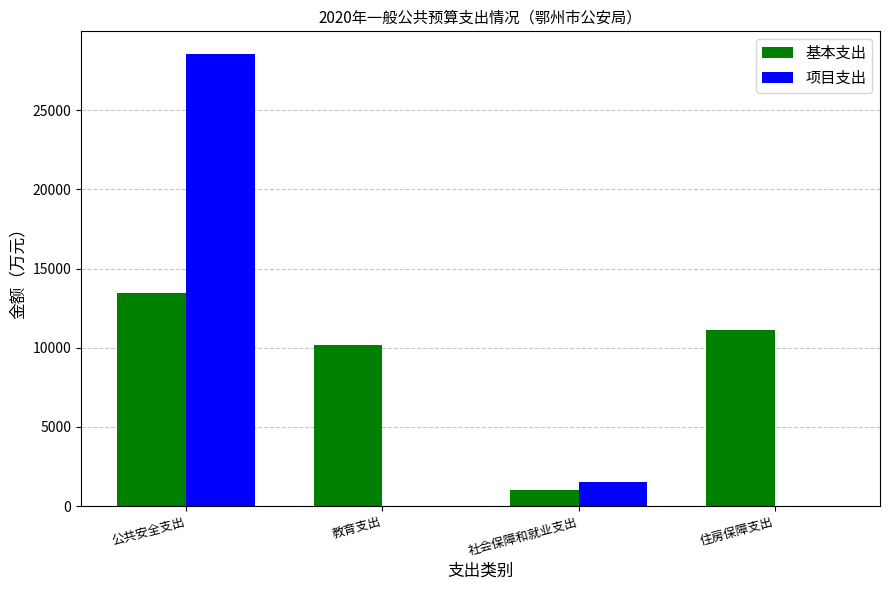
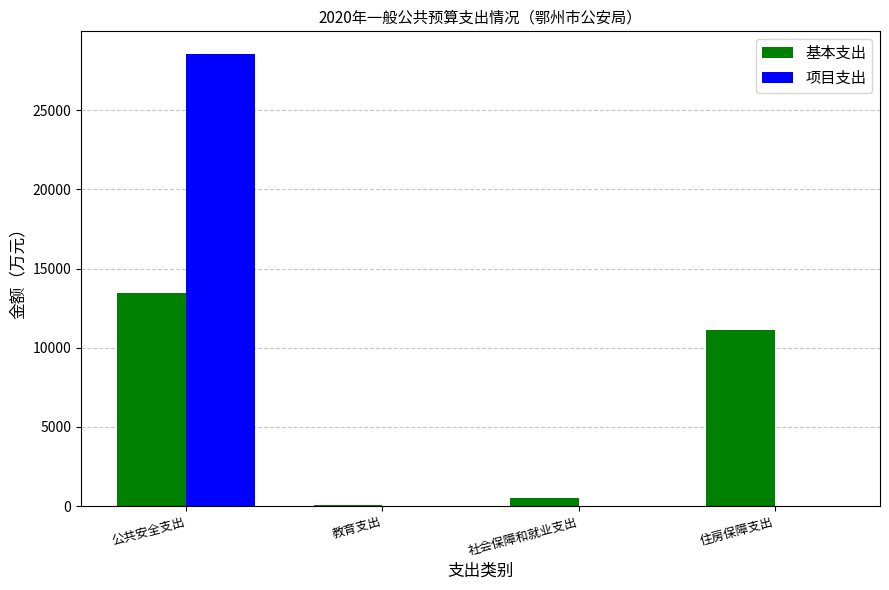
  {
    "基本支出": {
      "公共安全支出": 13500,
-     "教育支出": 10100,
-     "社会保障和就业支出": 1000,
+     "教育支出": 100,
+     "社会保障和就业支出": 500,
      "住房保障支出": 11100
    },
    "项目支出": {
      "公共安全支出": 28600,
      "教育支出": 0,
-     "社会保障和就业支出": 1500,
+     "社会保障和就业支出": 0,
      "住房保障支出": 0
    }
  }
